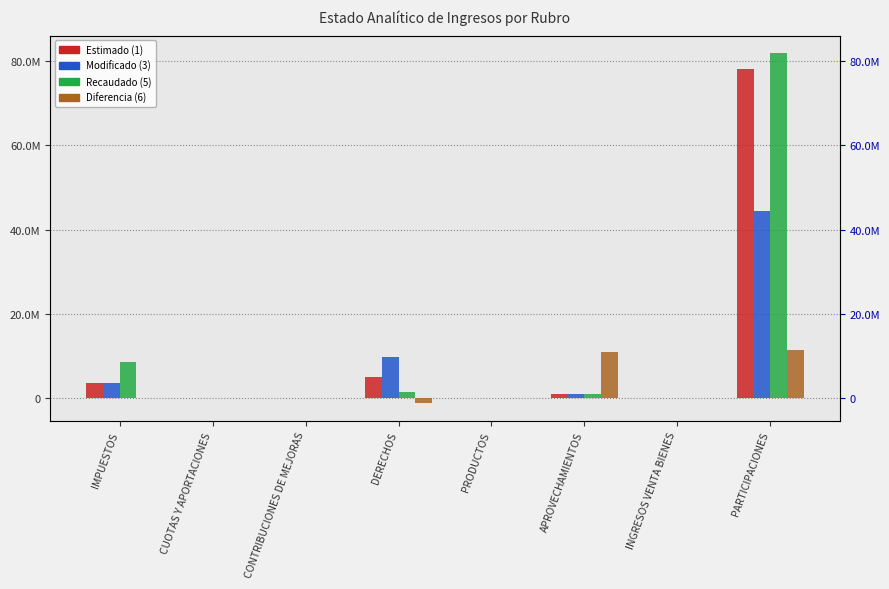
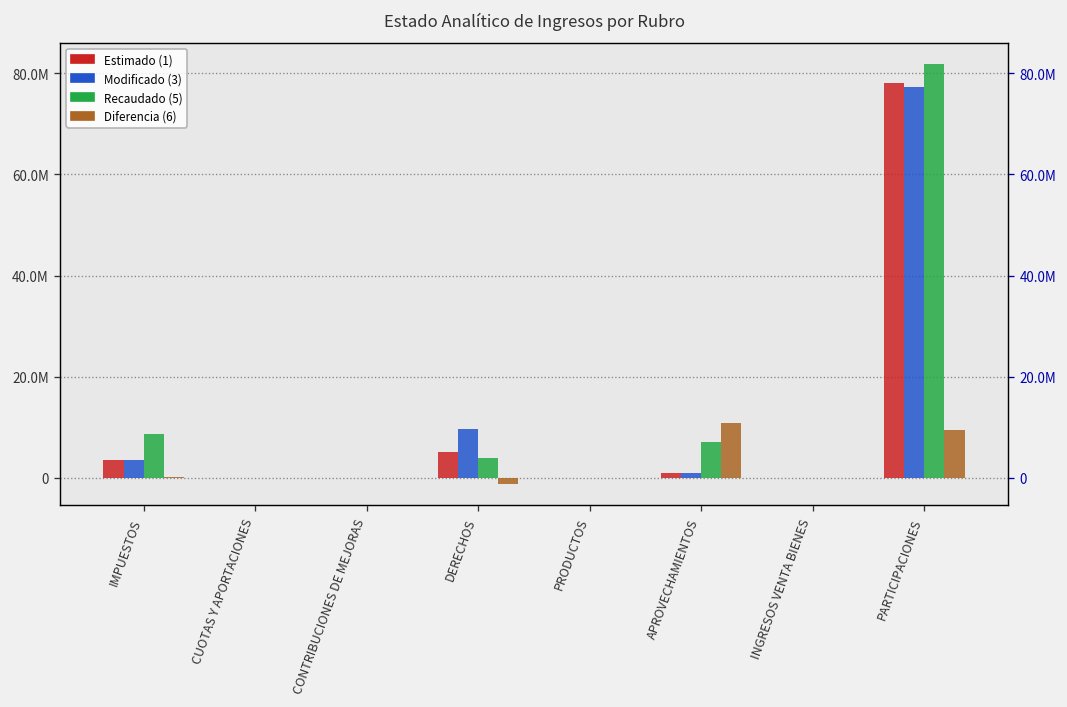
  {
    "Estimado (1)": {
      "IMPUESTOS": 4000000,
      "CUOTAS Y APORTACIONES": 0,
      "CONTRIBUCIONES DE MEJORAS": 0,
      "DERECHOS": 5000000,
      "PRODUCTOS": 0,
      "APROVECHAMIENTOS": 1000000,
      "INGRESOS VENTA BIENES": 0,
      "PARTICIPACIONES": 78000000
    },
    "Modificado (3)": {
      "IMPUESTOS": 4000000,
      "CUOTAS Y APORTACIONES": 0,
      "CONTRIBUCIONES DE MEJORAS": 0,
      "DERECHOS": 10000000,
      "PRODUCTOS": 0,
      "APROVECHAMIENTOS": 1000000,
      "INGRESOS VENTA BIENES": 0,
-     "PARTICIPACIONES": 44000000
+     "PARTICIPACIONES": 77000000
    },
    "Recaudado (5)": {
      "IMPUESTOS": 9000000,
      "CUOTAS Y APORTACIONES": 0,
      "CONTRIBUCIONES DE MEJORAS": 0,
-     "DERECHOS": 2000000,
+     "DERECHOS": 4000000,
      "PRODUCTOS": 0,
-     "APROVECHAMIENTOS": 1000000,
+     "APROVECHAMIENTOS": 7000000,
      "INGRESOS VENTA BIENES": 0,
      "PARTICIPACIONES": 82000000
    },
    "Diferencia (6)": {
      "CUOTAS Y APORTACIONES": 0,
      "CONTRIBUCIONES DE MEJORAS": 0,
      "DERECHOS": -1000000,
      "PRODUCTOS": 0,
      "APROVECHAMIENTOS": 11000000,
      "INGRESOS VENTA BIENES": 0,
-     "PARTICIPACIONES": 11000000
+     "PARTICIPACIONES": 9000000
    }
  }
